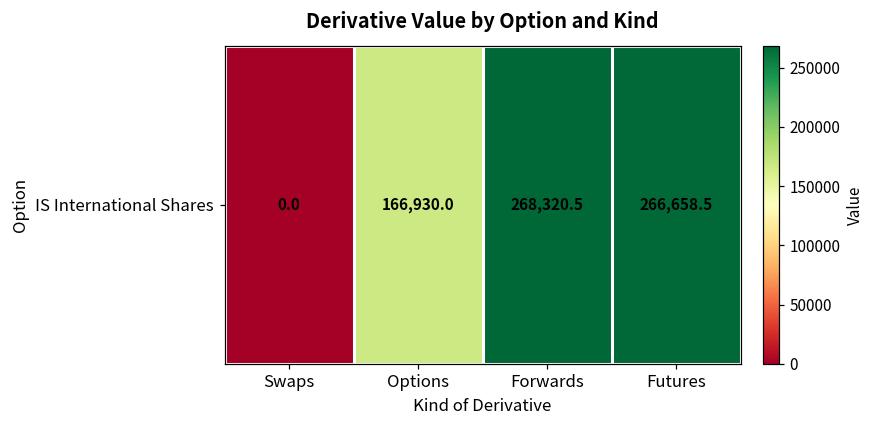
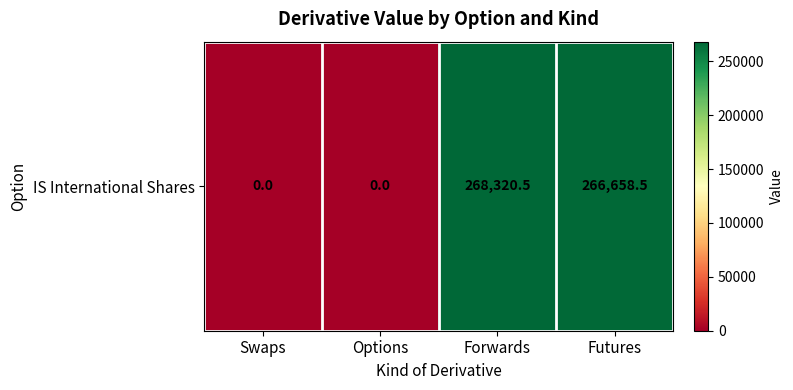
  {
    "IS International Shares": {
      "Swaps": "0.0",
-     "Options": "166,930.0",
+     "Options": "0.0",
      "Forwards": "268,320.5",
      "Futures": "266,658.5"
    }
  }
